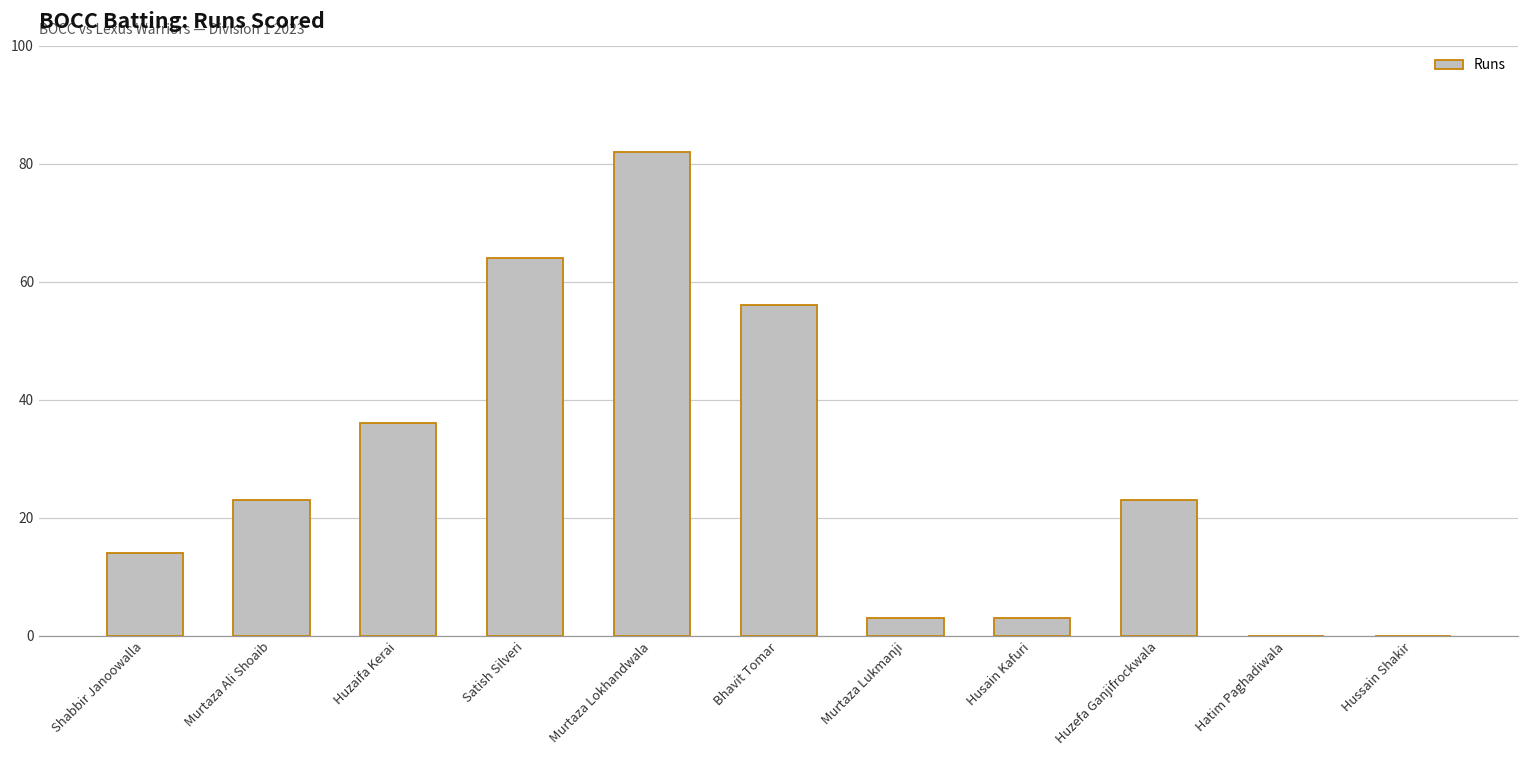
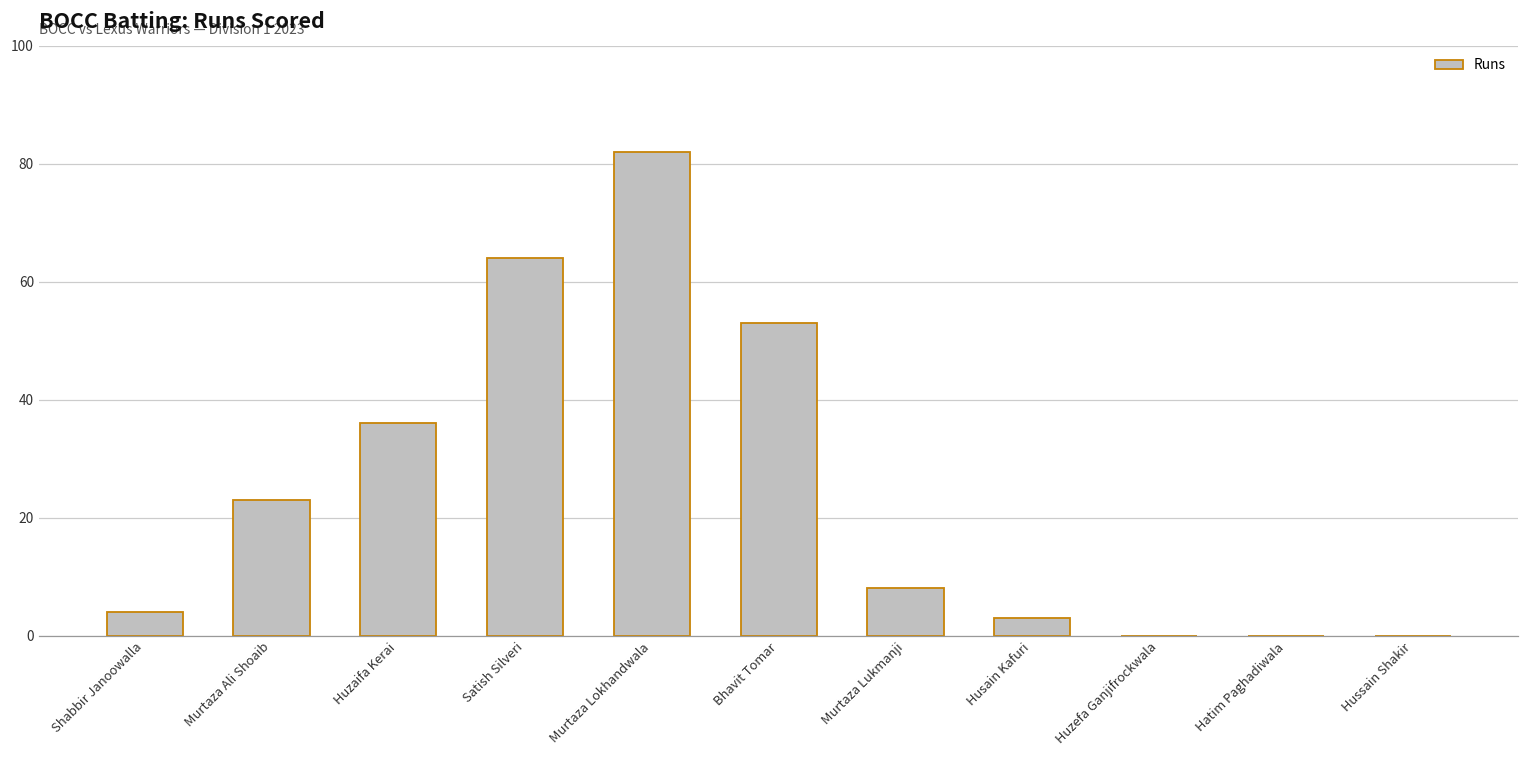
  {
-   "Shabbir Janoowalla": 14,
+   "Shabbir Janoowalla": 4,
    "Murtaza Ali Shoaib": 23,
    "Huzaifa Kerai": 36,
    "Satish Silveri": 64,
    "Murtaza Lokhandwala": 82,
-   "Bhavit Tomar": 56,
-   "Murtaza Lukmanji": 3,
+   "Bhavit Tomar": 53,
+   "Murtaza Lukmanji": 8,
    "Husain Kafuri": 3,
-   "Huzefa Ganjifrockwala": 23,
+   "Huzefa Ganjifrockwala": 0,
    "Hatim Paghadiwala": 0,
    "Hussain Shakir": 0
  }
